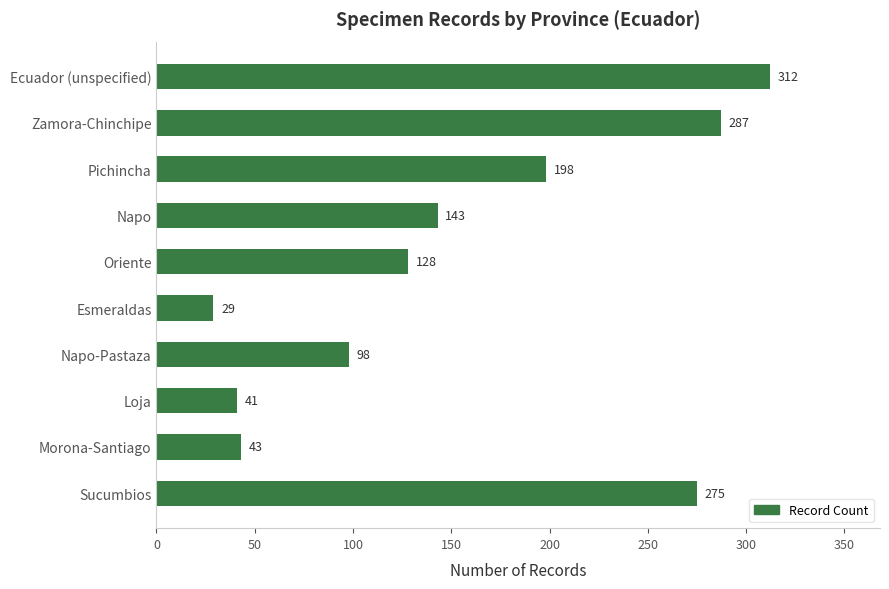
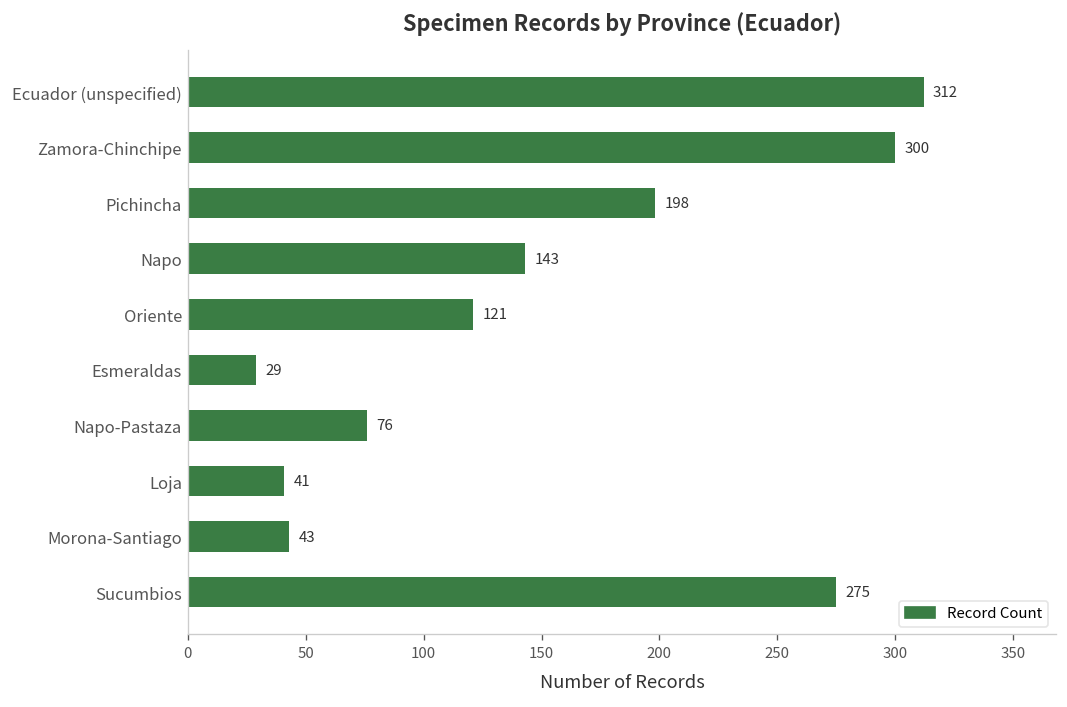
  {
    "Ecuador (unspecified)": 312,
-   "Zamora-Chinchipe": 287,
+   "Zamora-Chinchipe": 300,
    "Pichincha": 198,
    "Napo": 143,
-   "Oriente": 128,
+   "Oriente": 121,
    "Esmeraldas": 29,
-   "Napo-Pastaza": 98,
+   "Napo-Pastaza": 76,
    "Loja": 41,
    "Morona-Santiago": 43,
    "Sucumbios": 275
  }
